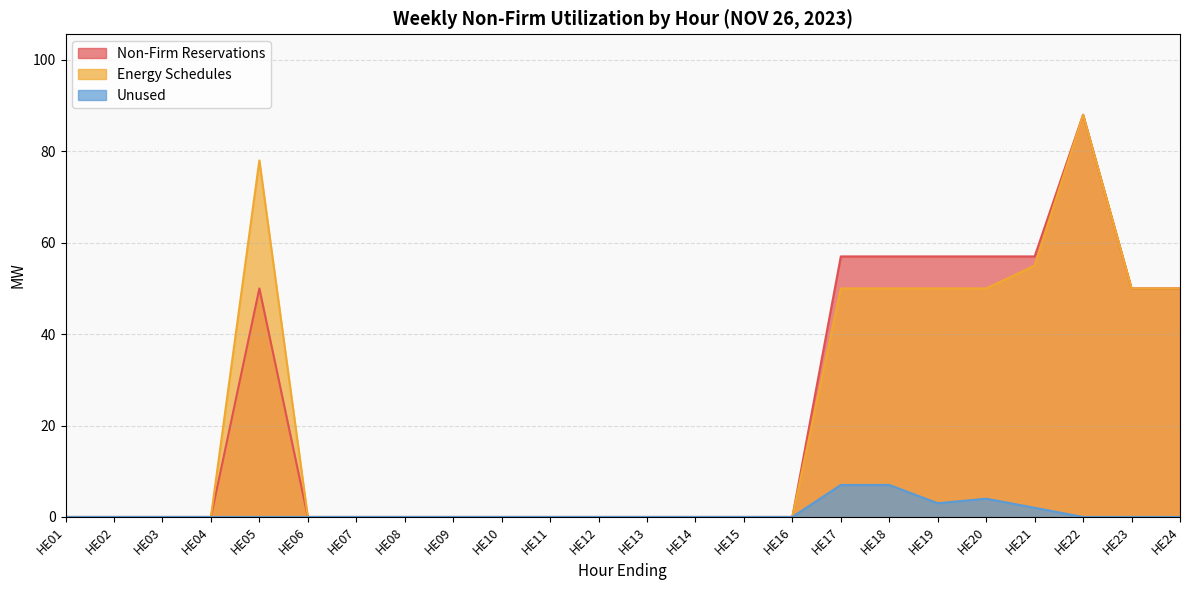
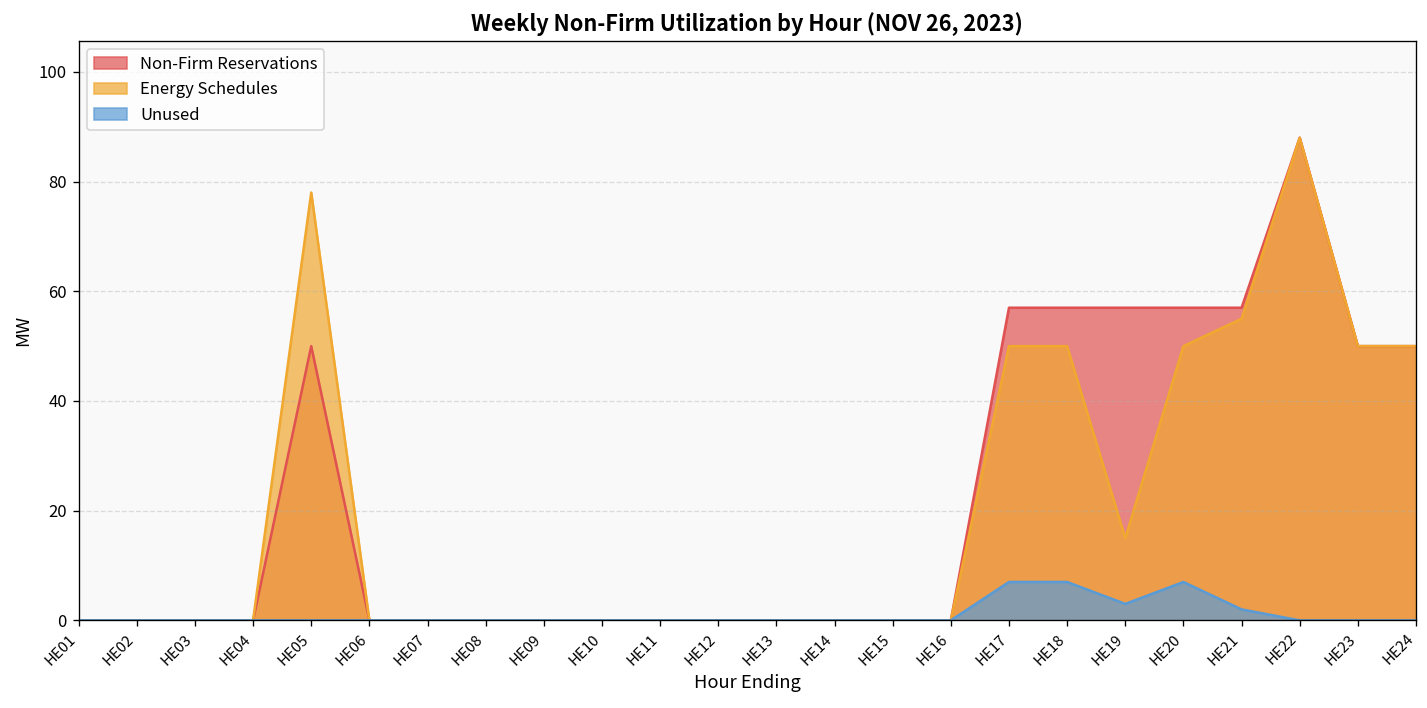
  {
    "Non-Firm Reservations": {
      "HE05": 50,
      "HE17": 57,
      "HE18": 57,
      "HE19": 57,
      "HE20": 57,
      "HE21": 57
    },
    "Energy Schedules": {
      "HE05": 78,
      "HE17": 50,
      "HE18": 50,
-     "HE19": 50,
+     "HE19": 15,
      "HE20": 50,
      "HE21": 55
    },
    "Unused": {
      "HE05": 0,
      "HE17": 7,
      "HE18": 7,
      "HE19": 3,
-     "HE20": 4,
+     "HE20": 7,
      "HE21": 2,
      "HE22": 0,
      "HE23": 0,
      "HE24": 0
    }
  }
